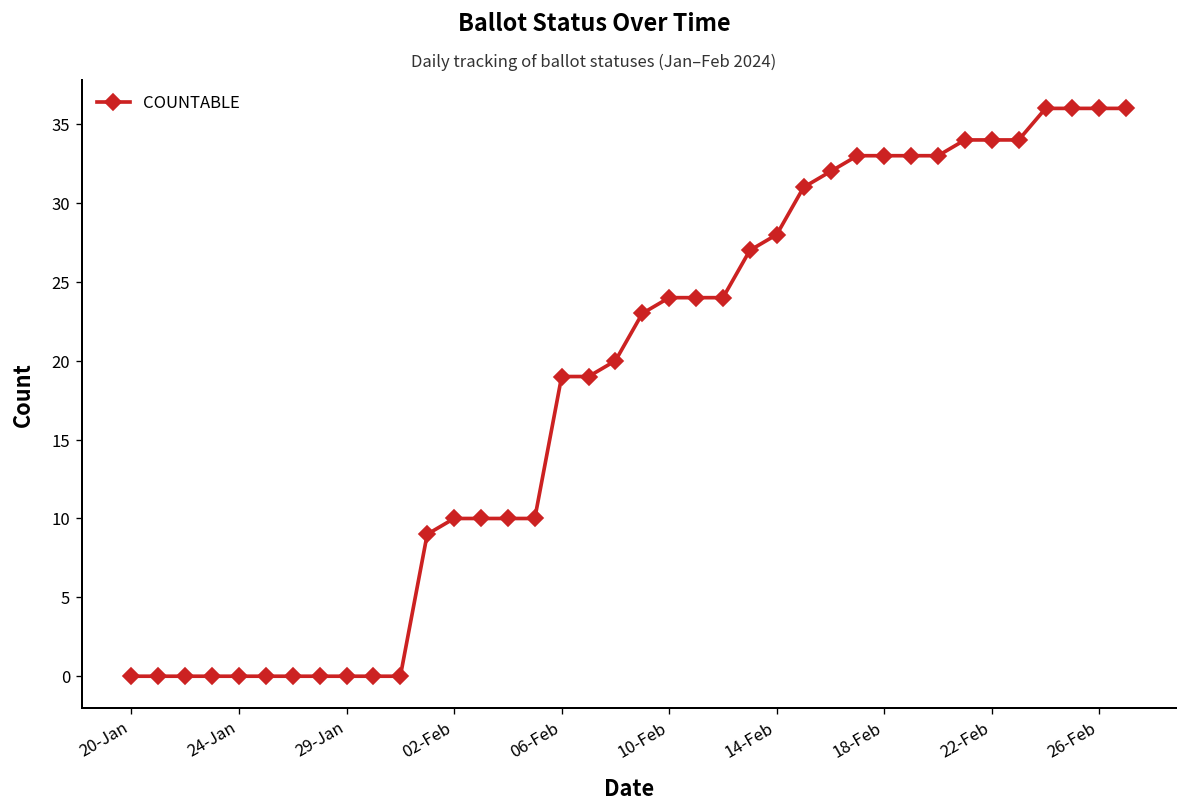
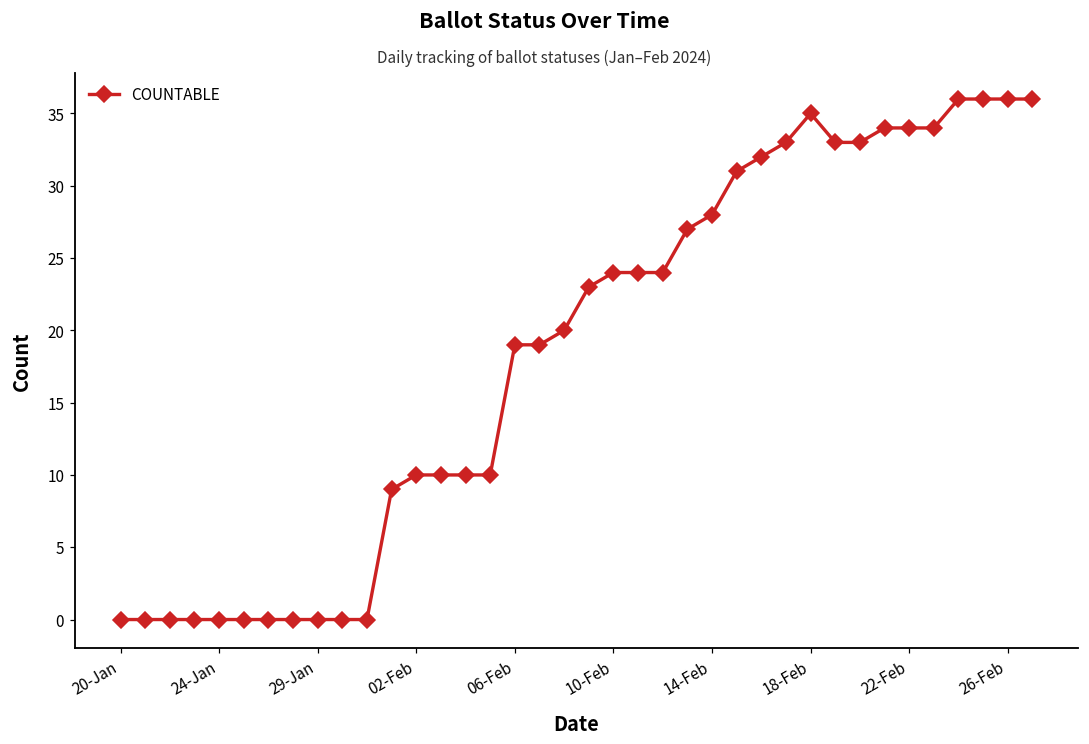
  {
    "20-Jan": 0,
    "24-Jan": 0,
    "29-Jan": 0,
    "02-Feb": 10,
    "06-Feb": 19,
    "10-Feb": 24,
    "14-Feb": 28,
-   "18-Feb": 33,
+   "18-Feb": 35,
    "22-Feb": 34,
    "26-Feb": 36
  }
